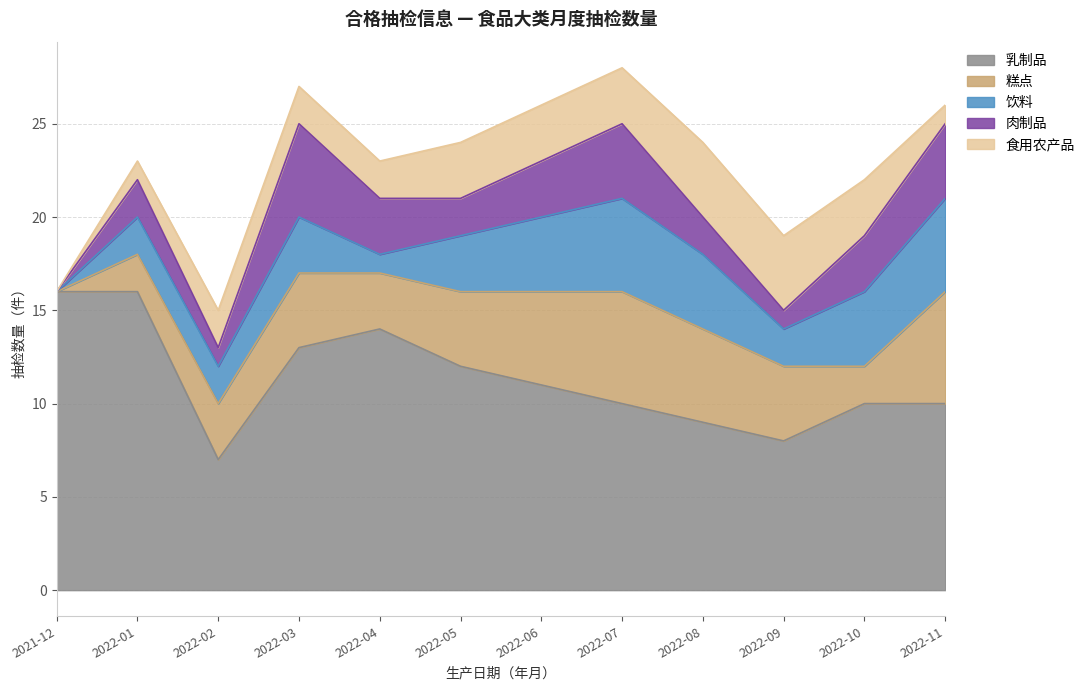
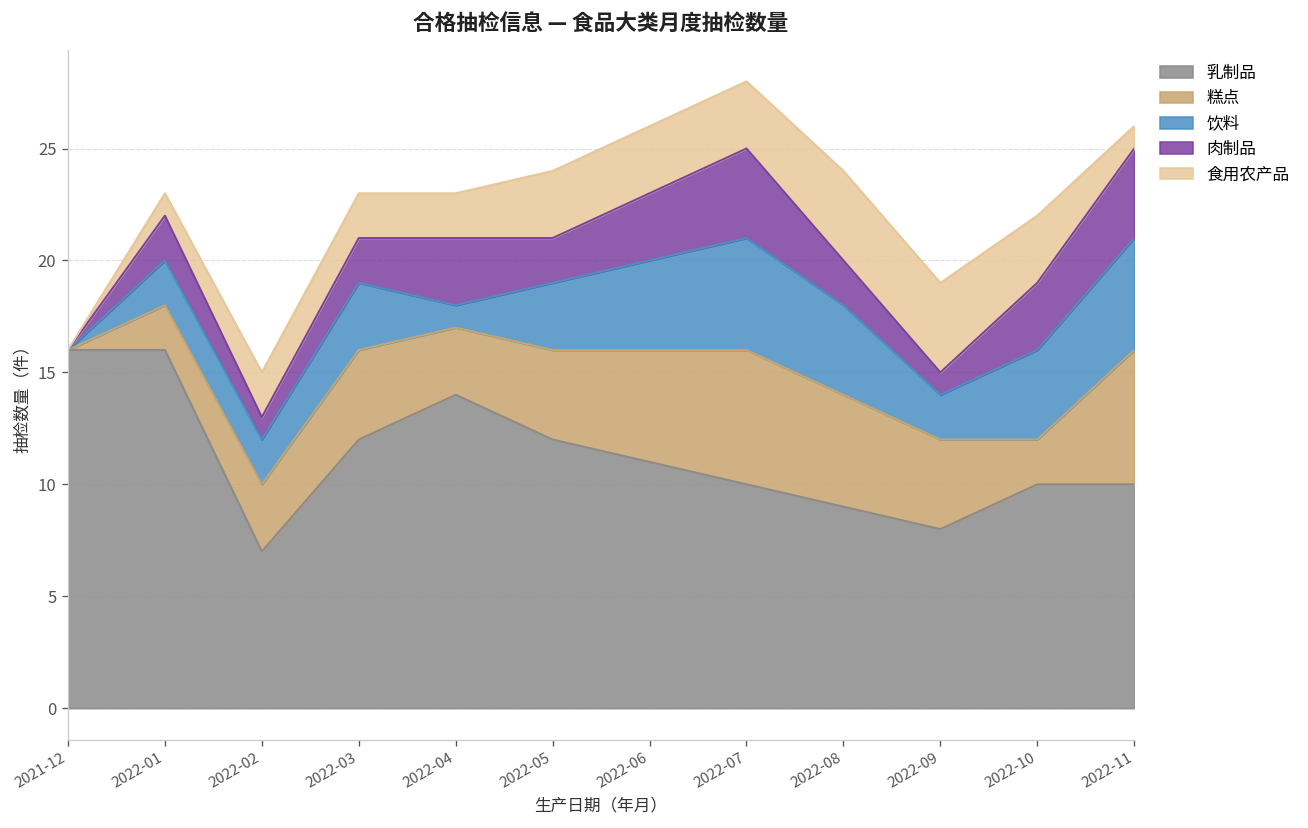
  {
    "乳制品": {
      "2022-01": 16,
      "2022-02": 7,
-     "2022-03": 13,
+     "2022-03": 12,
      "2022-04": 14,
      "2022-05": 12,
      "2022-06": 11,
      "2022-07": 10,
      "2022-08": 9,
      "2022-09": 8,
      "2022-10": 10,
      "2022-11": 10
    },
    "糕点": {
      "2022-01": 2,
      "2022-02": 3,
      "2022-03": 4,
      "2022-04": 3,
      "2022-05": 4,
      "2022-06": 5,
      "2022-07": 6,
      "2022-08": 5,
      "2022-09": 4,
      "2022-10": 2,
      "2022-11": 6
    },
    "饮料": {
      "2022-01": 2,
      "2022-02": 2,
      "2022-03": 3,
      "2022-04": 1,
      "2022-05": 3,
      "2022-06": 4,
      "2022-07": 5,
      "2022-08": 4,
      "2022-09": 2,
      "2022-10": 4,
      "2022-11": 5
    },
    "肉制品": {
      "2022-01": 2,
      "2022-02": 1,
-     "2022-03": 5,
+     "2022-03": 2,
      "2022-04": 3,
      "2022-05": 2,
      "2022-06": 3,
      "2022-07": 4,
      "2022-08": 2,
      "2022-09": 1,
      "2022-10": 3,
      "2022-11": 4
    },
    "食用农产品": {
      "2022-01": 1,
      "2022-02": 2,
      "2022-03": 2,
      "2022-04": 2,
      "2022-05": 3,
      "2022-06": 3,
      "2022-07": 3,
      "2022-08": 4,
      "2022-09": 4,
      "2022-10": 3,
      "2022-11": 1
    }
  }
